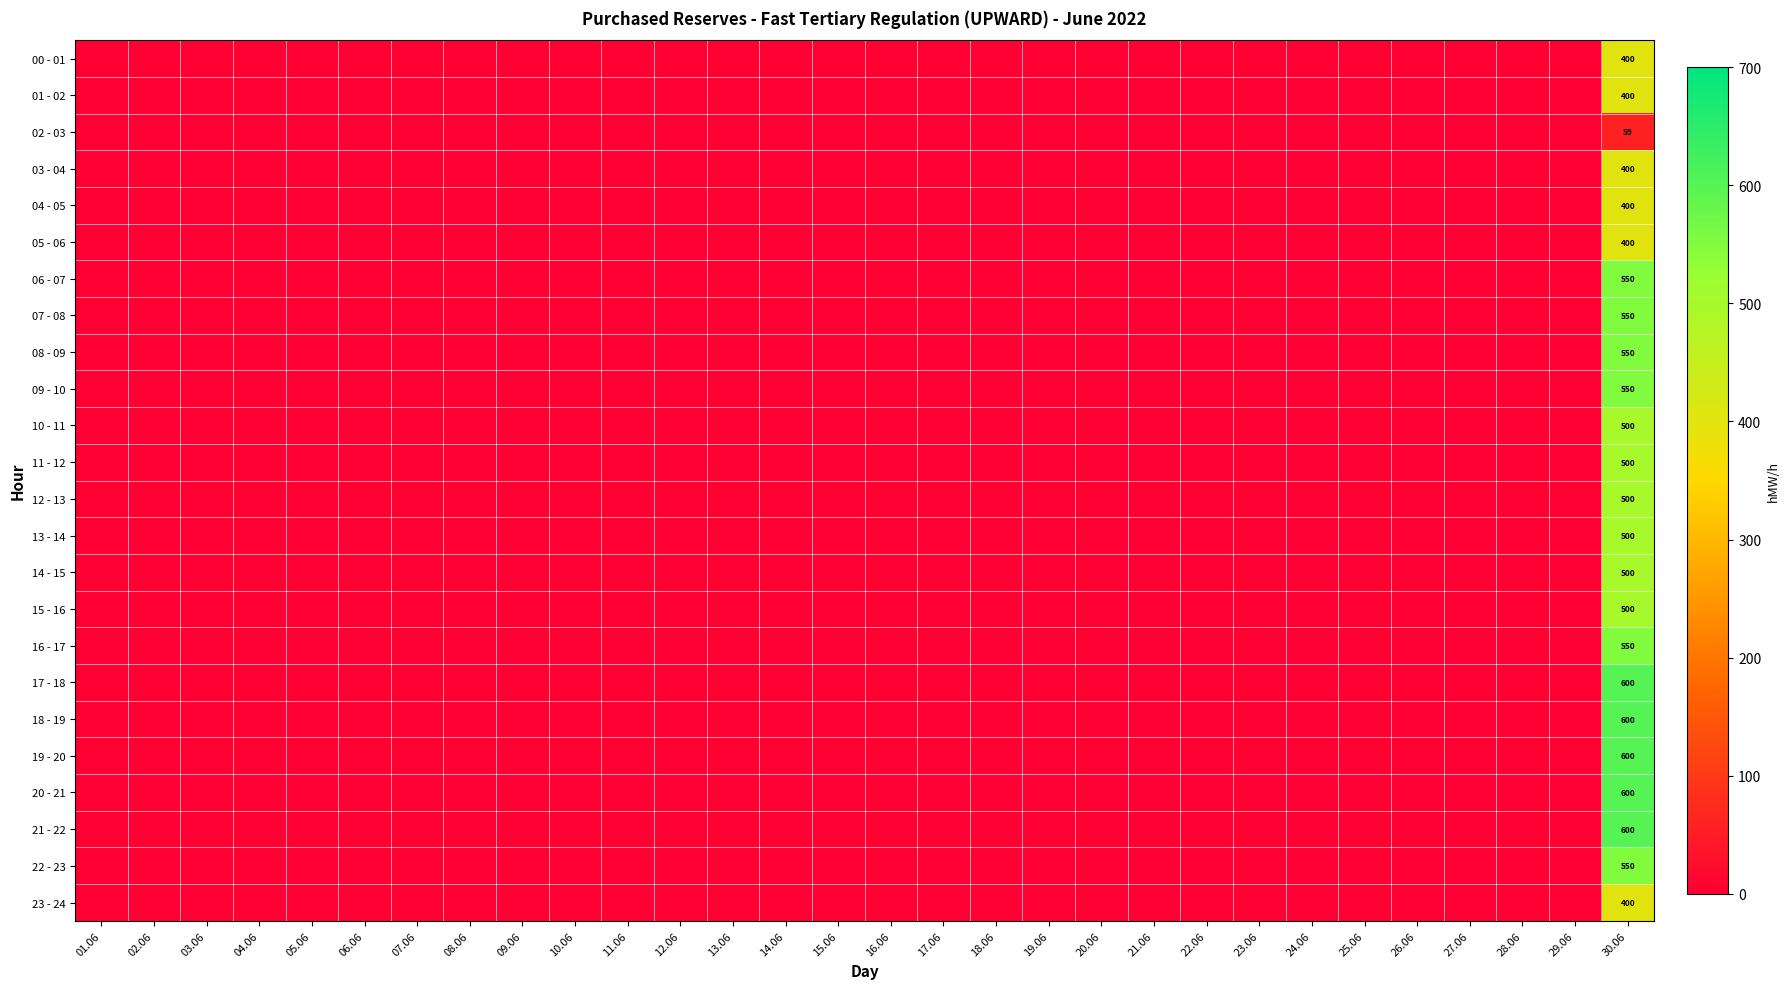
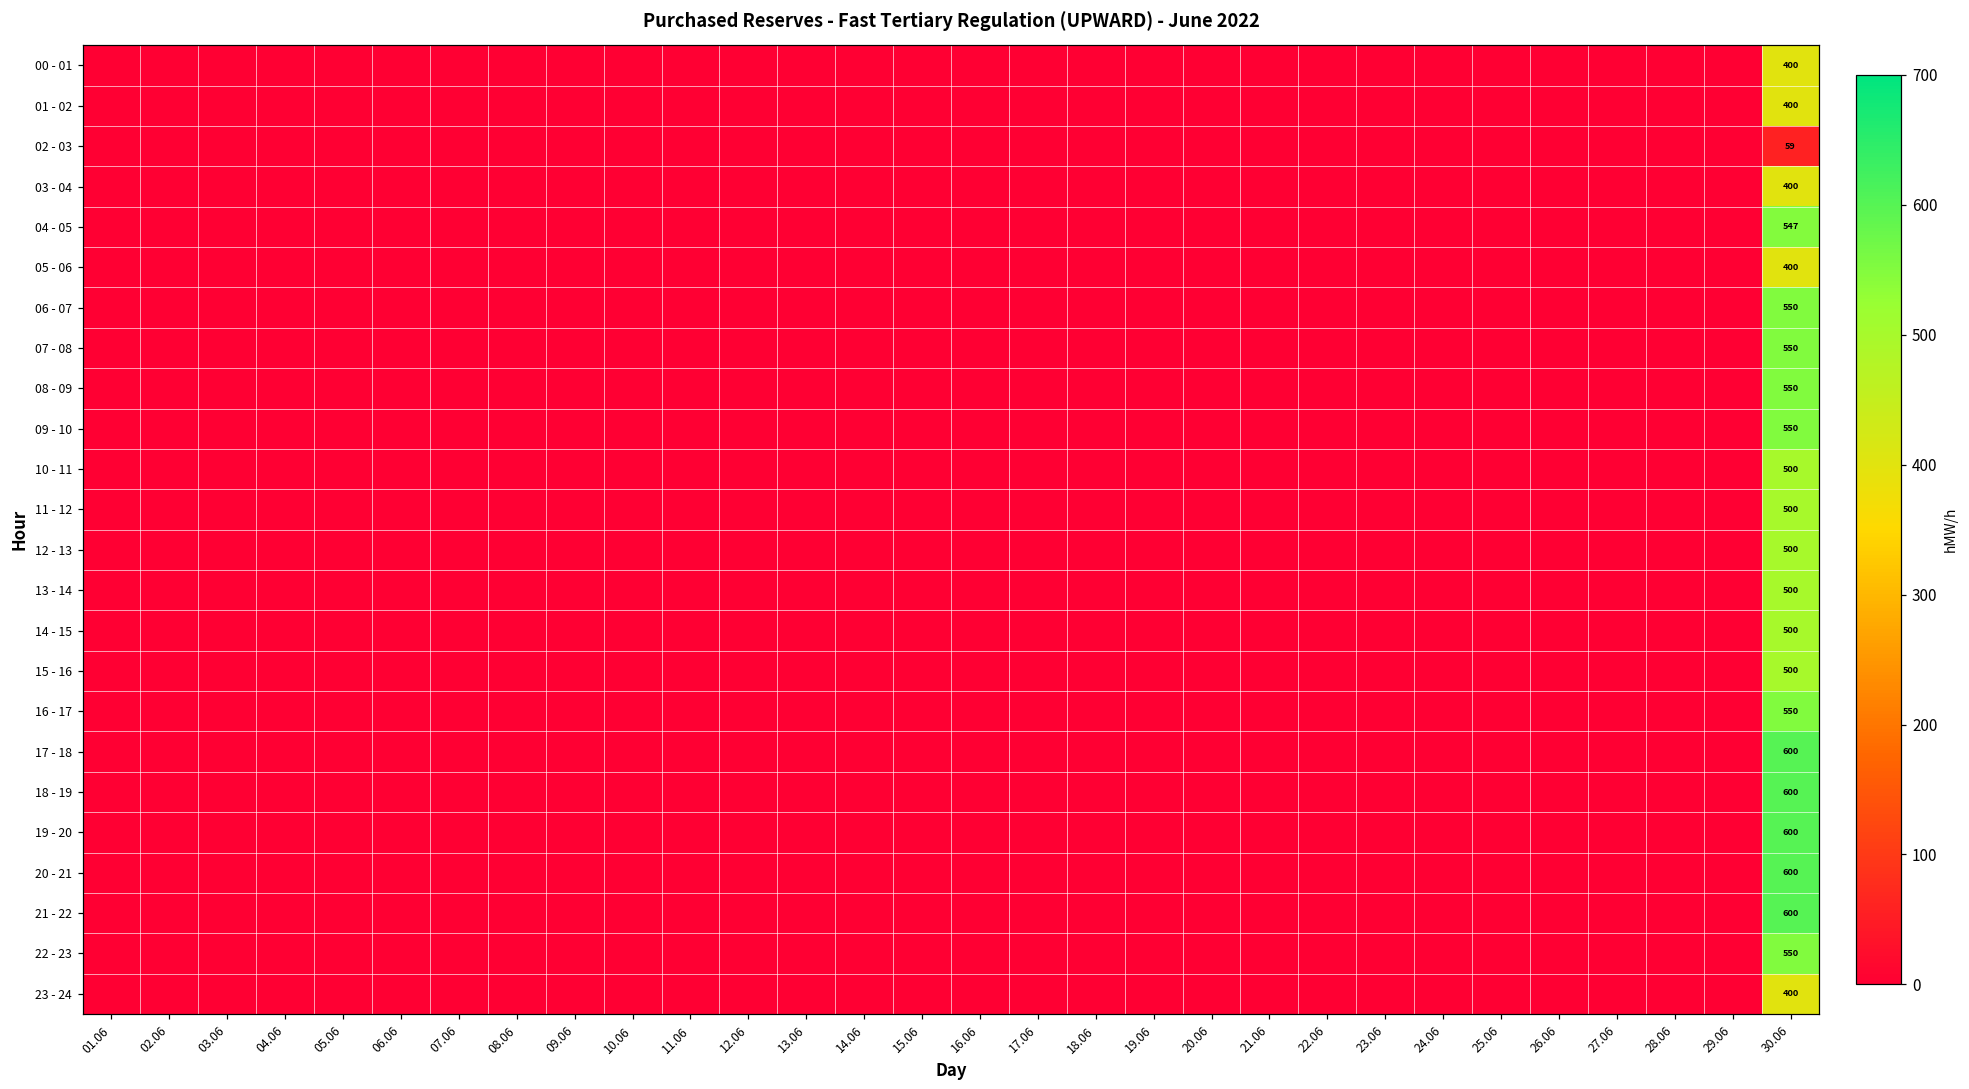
  {
    "00 - 01": {
      "30.06": 400
    },
    "01 - 02": {
      "30.06": 400
    },
    "02 - 03": {
      "30.06": 59
    },
    "03 - 04": {
      "30.06": 400
    },
    "04 - 05": {
-     "30.06": 400
+     "30.06": 547
    },
    "05 - 06": {
      "30.06": 400
    },
    "06 - 07": {
      "30.06": 550
    },
    "07 - 08": {
      "30.06": 550
    },
    "08 - 09": {
      "30.06": 550
    },
    "09 - 10": {
      "30.06": 550
    },
    "10 - 11": {
      "30.06": 500
    },
    "11 - 12": {
      "30.06": 500
    },
    "12 - 13": {
      "30.06": 500
    },
    "13 - 14": {
      "30.06": 500
    },
    "14 - 15": {
      "30.06": 500
    },
    "15 - 16": {
      "30.06": 500
    },
    "16 - 17": {
      "30.06": 550
    },
    "17 - 18": {
      "30.06": 600
    },
    "18 - 19": {
      "30.06": 600
    },
    "19 - 20": {
      "30.06": 600
    },
    "20 - 21": {
      "30.06": 600
    },
    "21 - 22": {
      "30.06": 600
    },
    "22 - 23": {
      "30.06": 550
    },
    "23 - 24": {
      "30.06": 400
    }
  }
